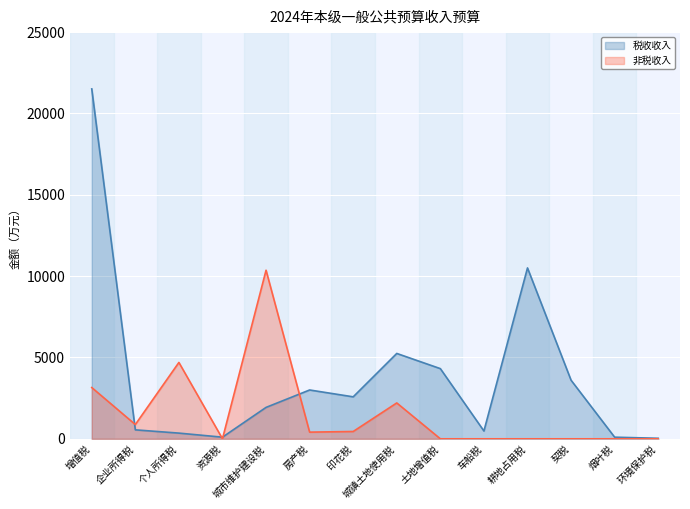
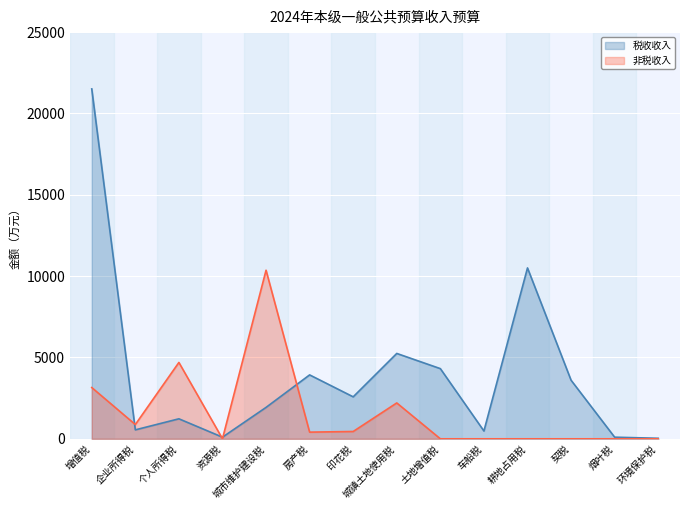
  {
    "税收收入": {
      "增值税": 21500,
      "企业所得税": 600,
-     "个人所得税": 400,
+     "个人所得税": 1200,
      "城市维护建设税": 1900,
-     "房产税": 3000,
+     "房产税": 3900,
      "印花税": 2600,
      "城镇土地使用税": 5200,
      "土地增值税": 4300,
      "车船税": 500,
      "耕地占用税": 10500,
      "契税": 3600
    },
    "非税收入": {
      "增值税": 3200,
      "企业所得税": 900,
      "个人所得税": 4700,
      "城市维护建设税": 10400,
      "房产税": 400,
      "印花税": 500,
      "城镇土地使用税": 2200,
      "土地增值税": 0,
      "车船税": 0,
      "耕地占用税": 0,
      "契税": 0
    }
  }
